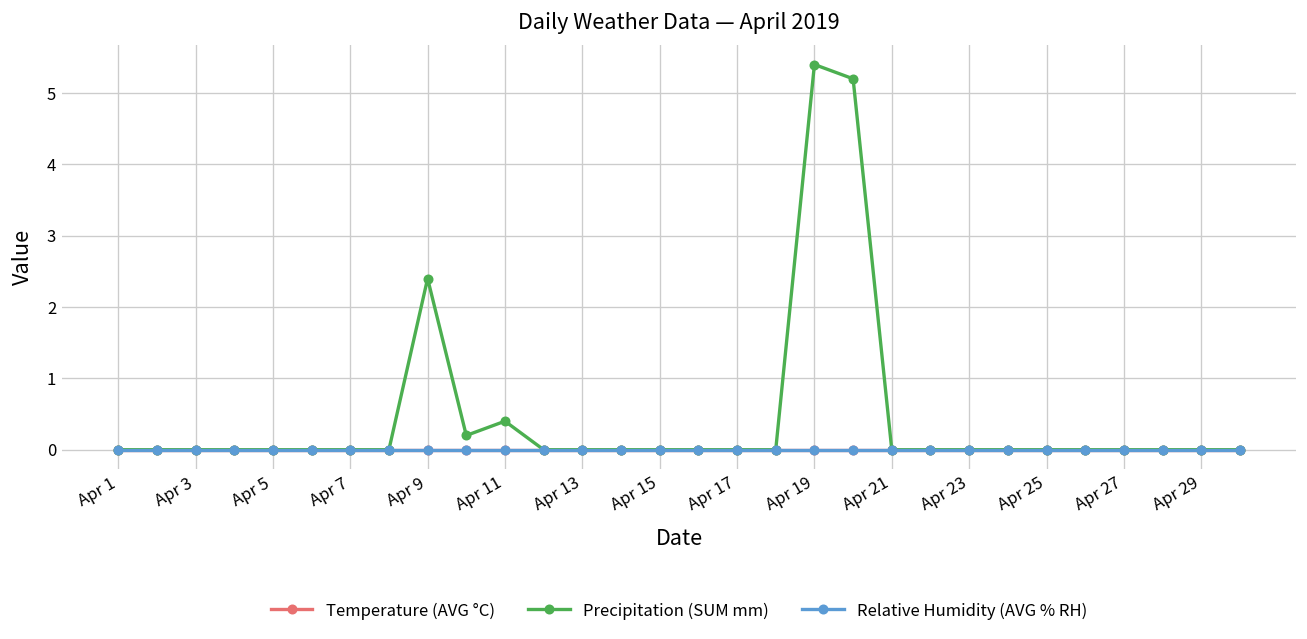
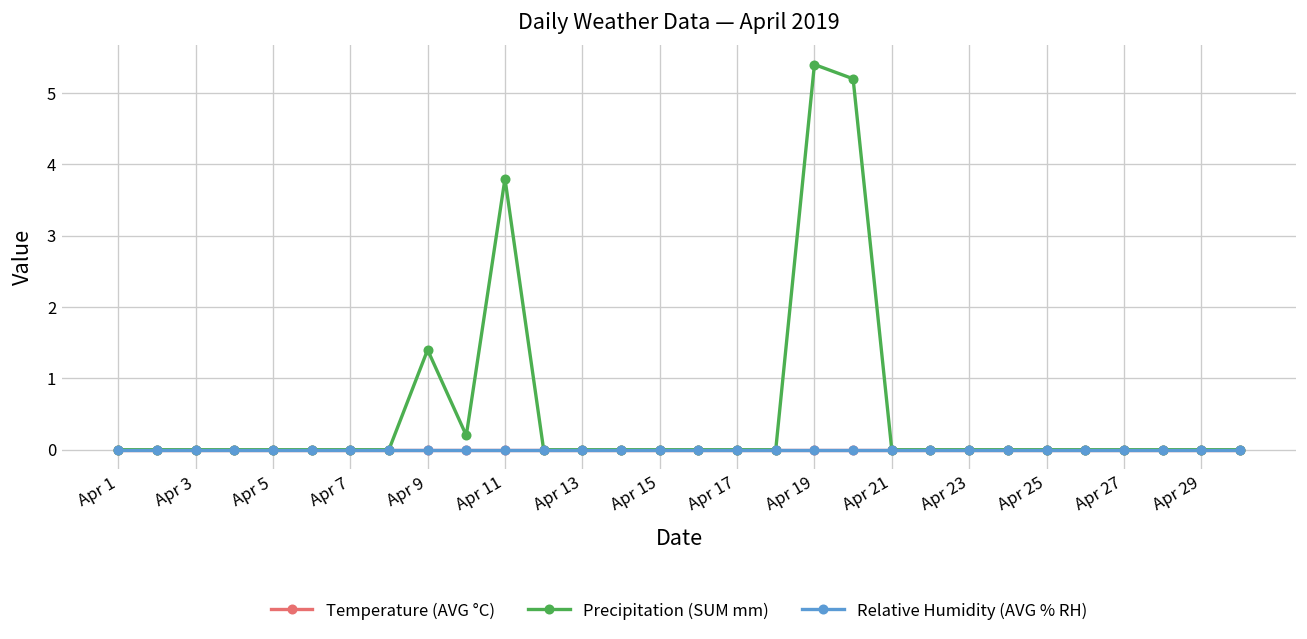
  {
    "Relative Humidity (AVG % RH)": {
      "Apr 9": 0.0,
      "Apr 11": 0.0,
      "Apr 19": 0.0
    },
    "Precipitation (SUM mm)": {
-     "Apr 9": 2.4,
-     "Apr 11": 0.4,
+     "Apr 9": 1.4,
+     "Apr 11": 3.8,
      "Apr 19": 5.4
    }
  }
